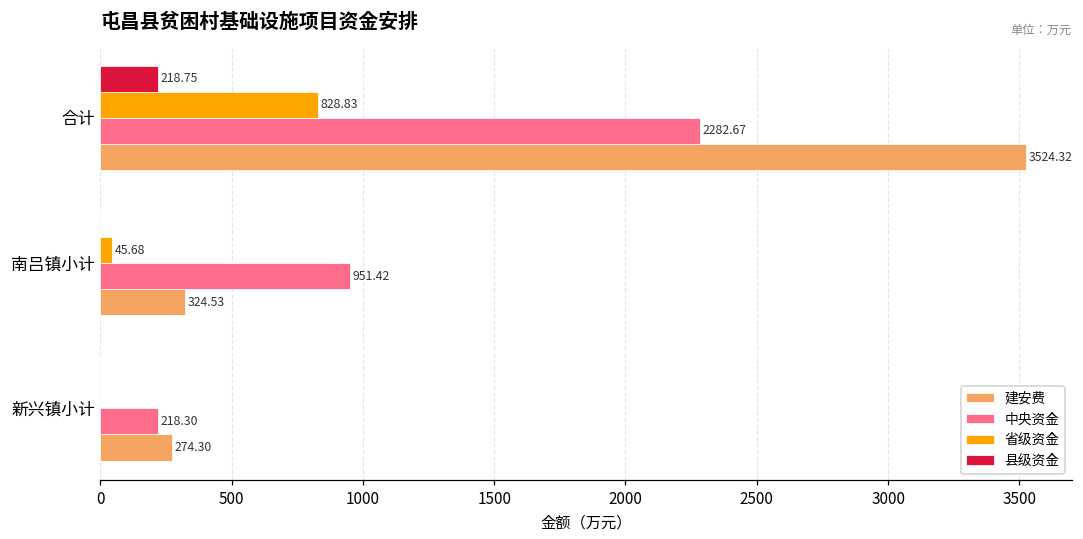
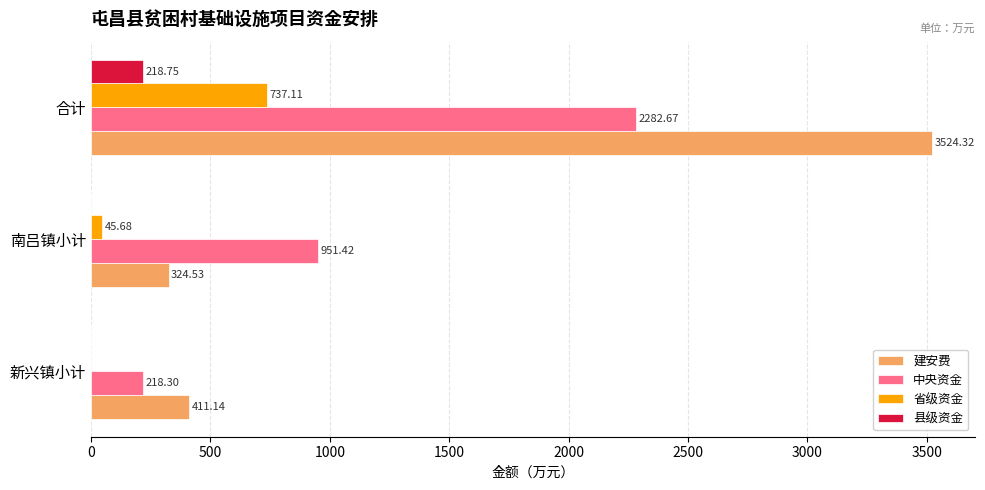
  {
    "建安费": {
      "合计": 3524.32,
      "南吕镇小计": 324.53,
-     "新兴镇小计": 274.30
+     "新兴镇小计": 411.14
    },
    "中央资金": {
      "合计": 2282.67,
      "南吕镇小计": 951.42,
      "新兴镇小计": 218.30
    },
    "省级资金": {
-     "合计": 828.83,
+     "合计": 737.11,
      "南吕镇小计": 45.68
    },
    "县级资金": {
      "合计": 218.75
    }
  }
